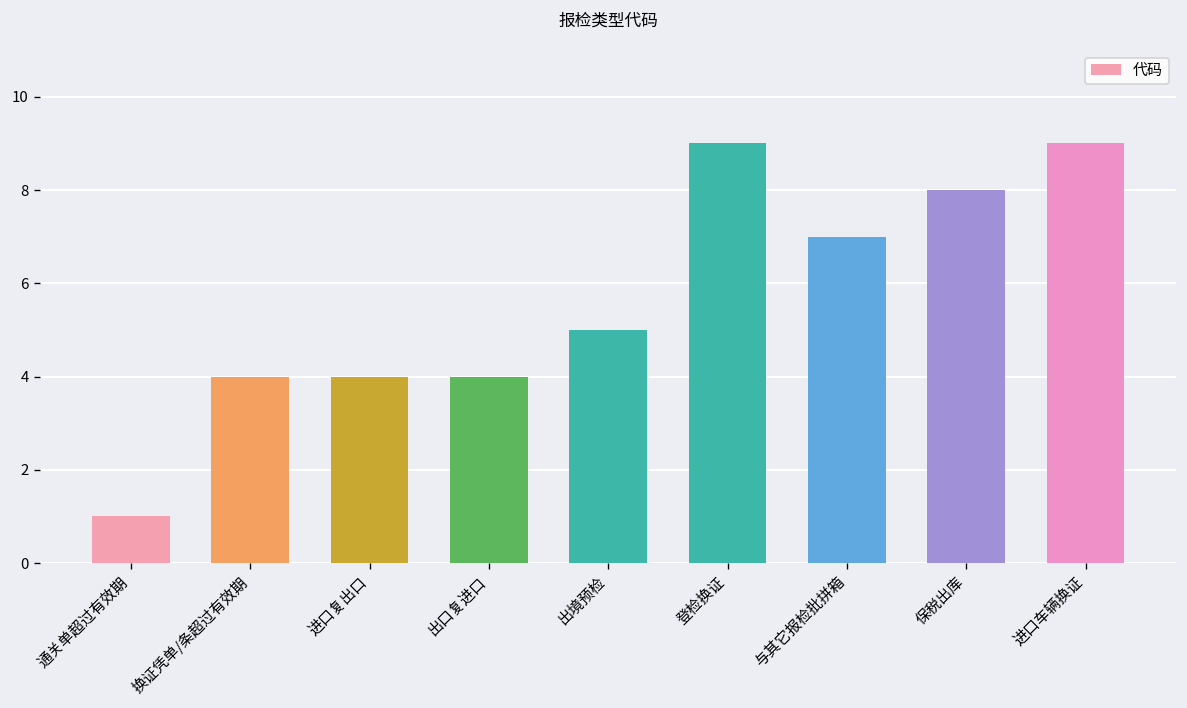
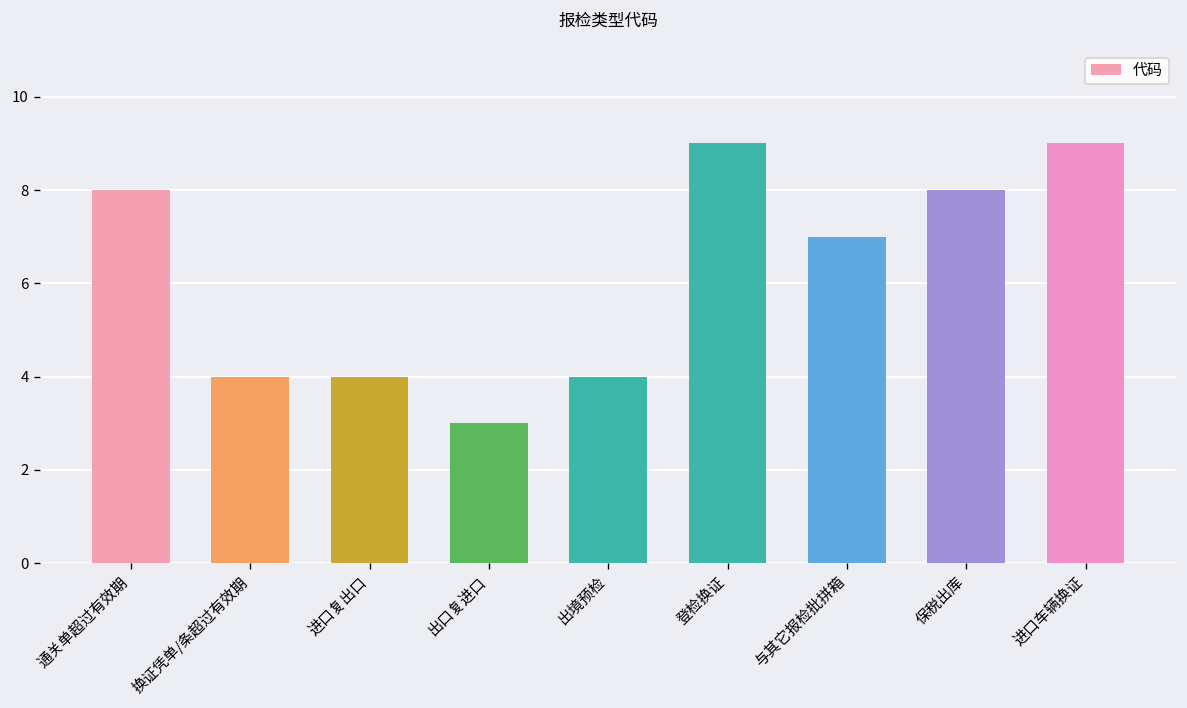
  {
-   "通关单超过有效期": 1,
+   "通关单超过有效期": 8,
    "换证凭单/条超过有效期": 4,
    "进口复出口": 4,
-   "出口复进口": 4,
-   "出境预检": 5,
+   "出口复进口": 3,
+   "出境预检": 4,
    "登检换证": 9,
    "与其它报检批拼箱": 7,
    "保税出库": 8,
    "进口车辆换证": 9
  }
